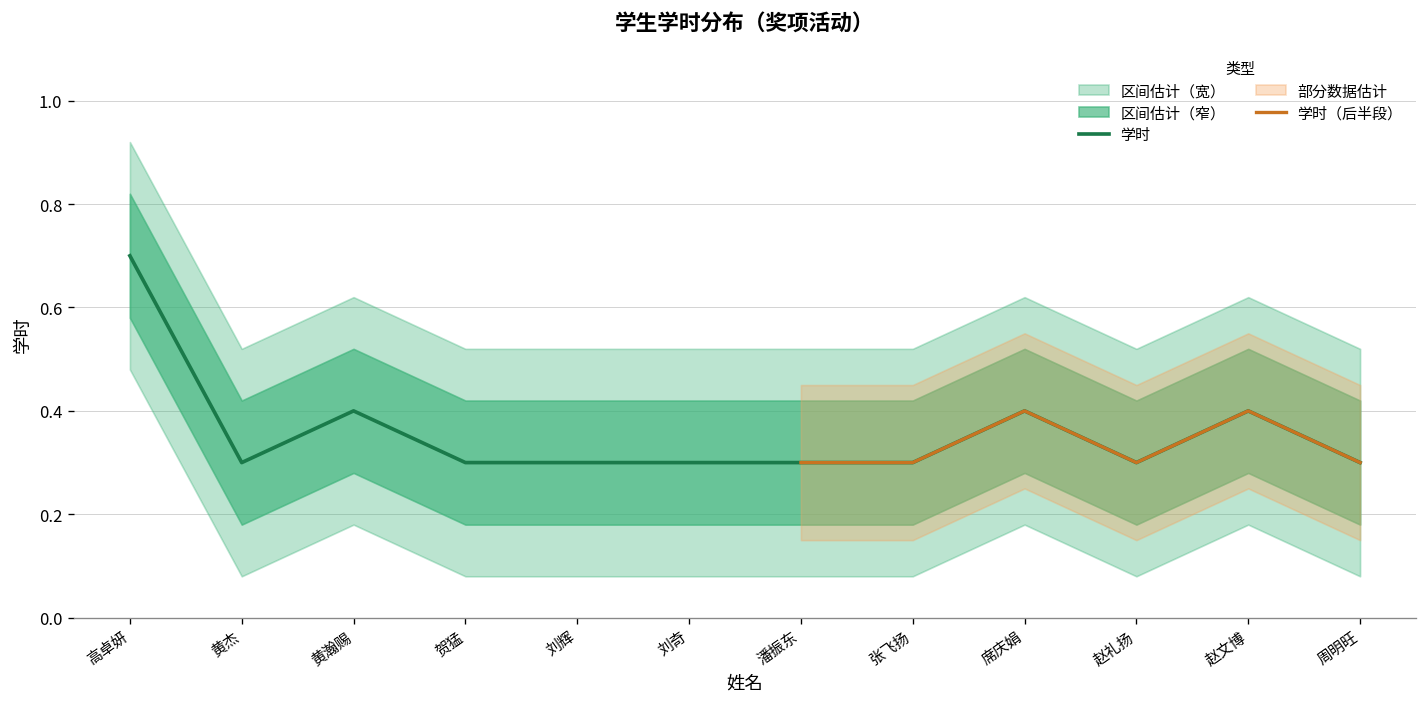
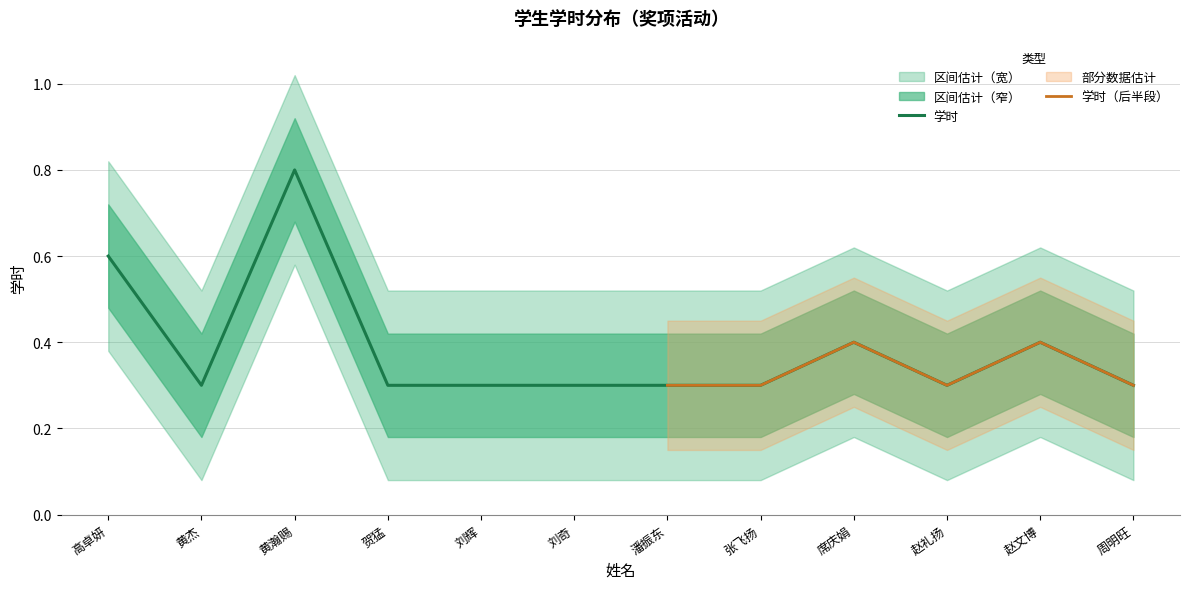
  {
    "学时": {
-     "高卓妍": 0.7,
+     "高卓妍": 0.6,
      "黄杰": 0.3,
-     "黄瀚赐": 0.4,
+     "黄瀚赐": 0.8,
      "贺猛": 0.3,
      "刘辉": 0.3,
      "刘奇": 0.3
    }
  }
